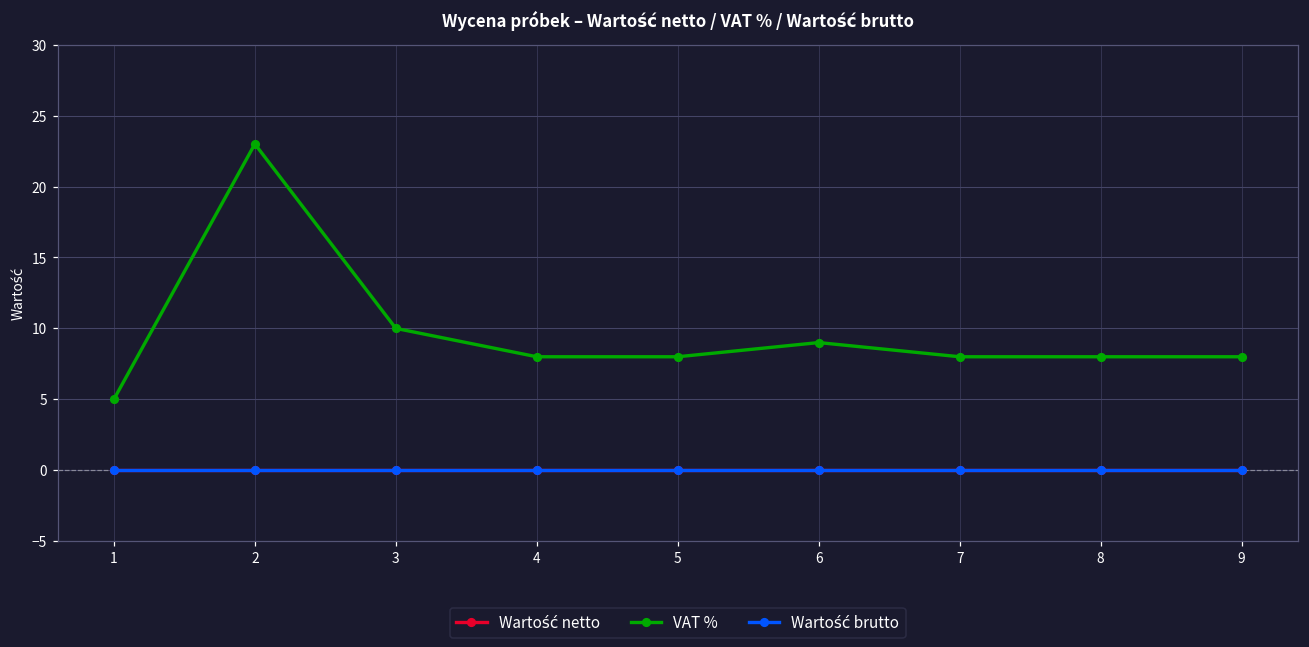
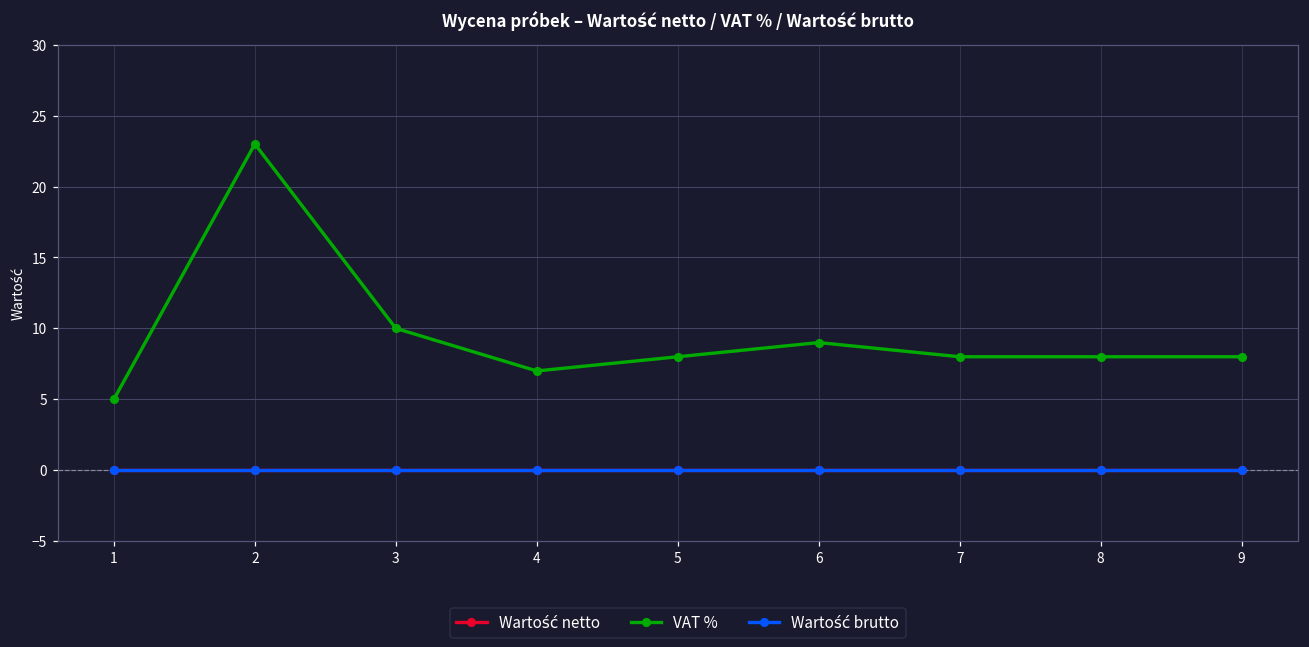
  {
    "Wartość brutto": {
      "1": 0,
      "2": 0,
      "3": 0,
      "4": 0,
      "5": 0,
      "6": 0,
      "7": 0,
      "8": 0,
      "9": 0
    },
    "VAT %": {
      "1": 5,
      "2": 23,
      "3": 10,
-     "4": 8,
+     "4": 7,
      "5": 8,
      "6": 9,
      "7": 8,
      "8": 8,
      "9": 8
    }
  }
